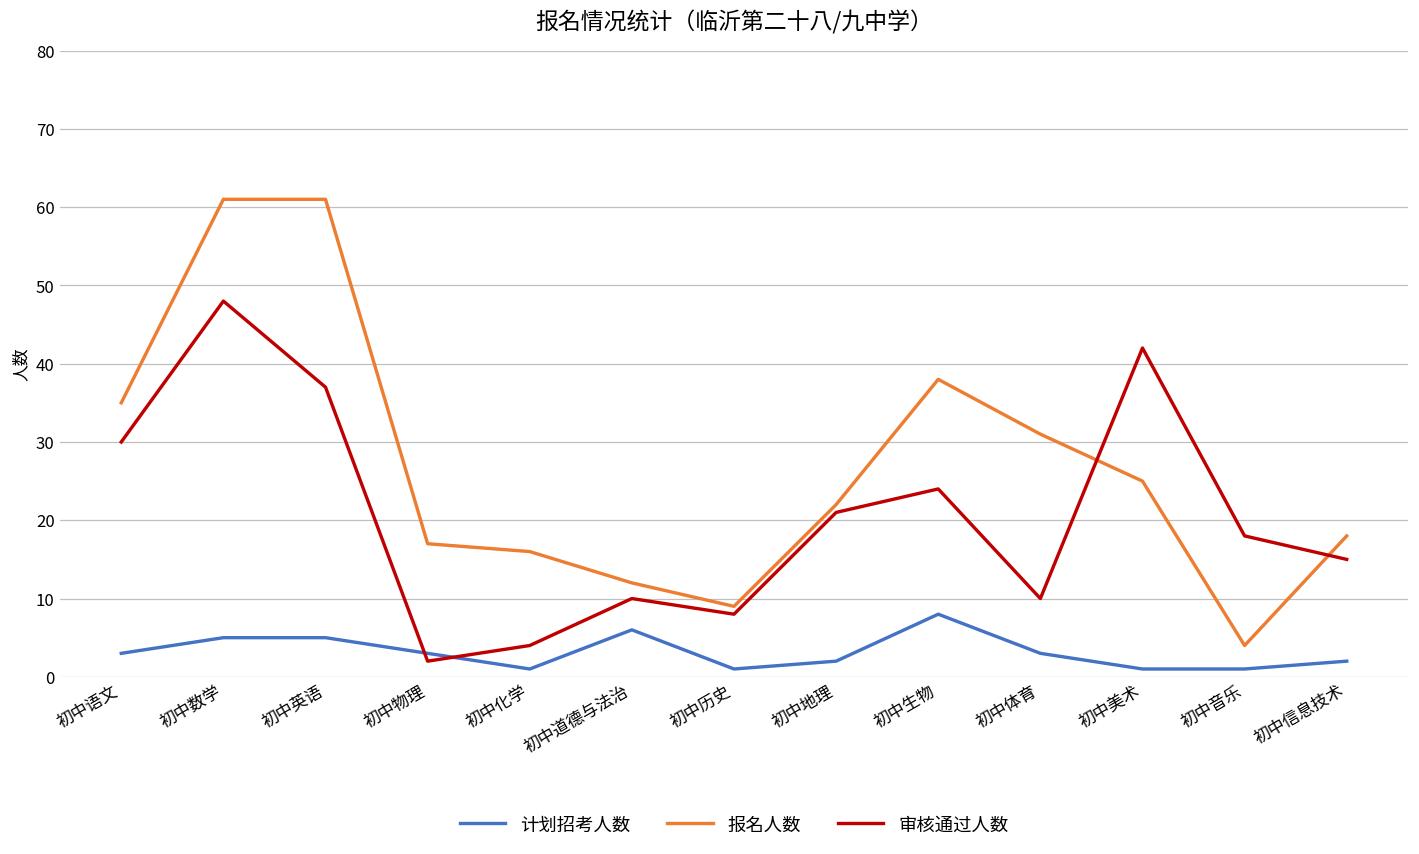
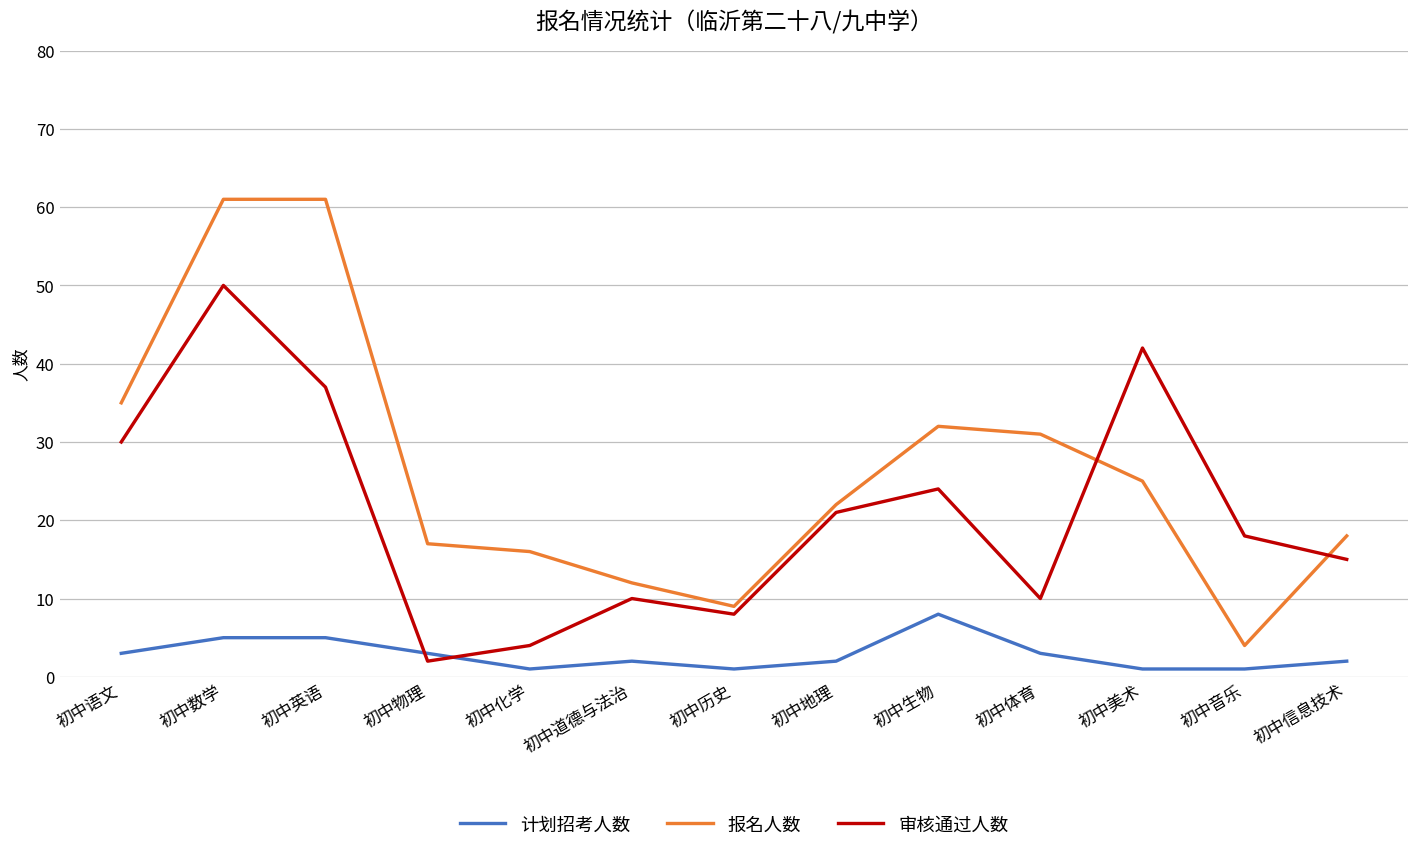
  {
    "计划招考人数": {
      "初中语文": 3,
      "初中数学": 5,
      "初中英语": 5,
      "初中物理": 3,
      "初中化学": 1,
-     "初中道德与法治": 6,
+     "初中道德与法治": 2,
      "初中历史": 1,
      "初中地理": 2,
      "初中生物": 8,
      "初中体育": 3,
      "初中美术": 1,
      "初中音乐": 1,
      "初中信息技术": 2
    },
    "报名人数": {
      "初中语文": 35,
      "初中数学": 61,
      "初中英语": 61,
      "初中物理": 17,
      "初中化学": 16,
      "初中道德与法治": 12,
      "初中历史": 9,
      "初中地理": 22,
-     "初中生物": 38,
+     "初中生物": 32,
      "初中体育": 31,
      "初中美术": 25,
      "初中音乐": 4,
      "初中信息技术": 18
    },
    "审核通过人数": {
      "初中语文": 30,
-     "初中数学": 48,
+     "初中数学": 50,
      "初中英语": 37,
      "初中物理": 2,
      "初中化学": 4,
      "初中道德与法治": 10,
      "初中历史": 8,
      "初中地理": 21,
      "初中生物": 24,
      "初中体育": 10,
      "初中美术": 42,
      "初中音乐": 18,
      "初中信息技术": 15
    }
  }
